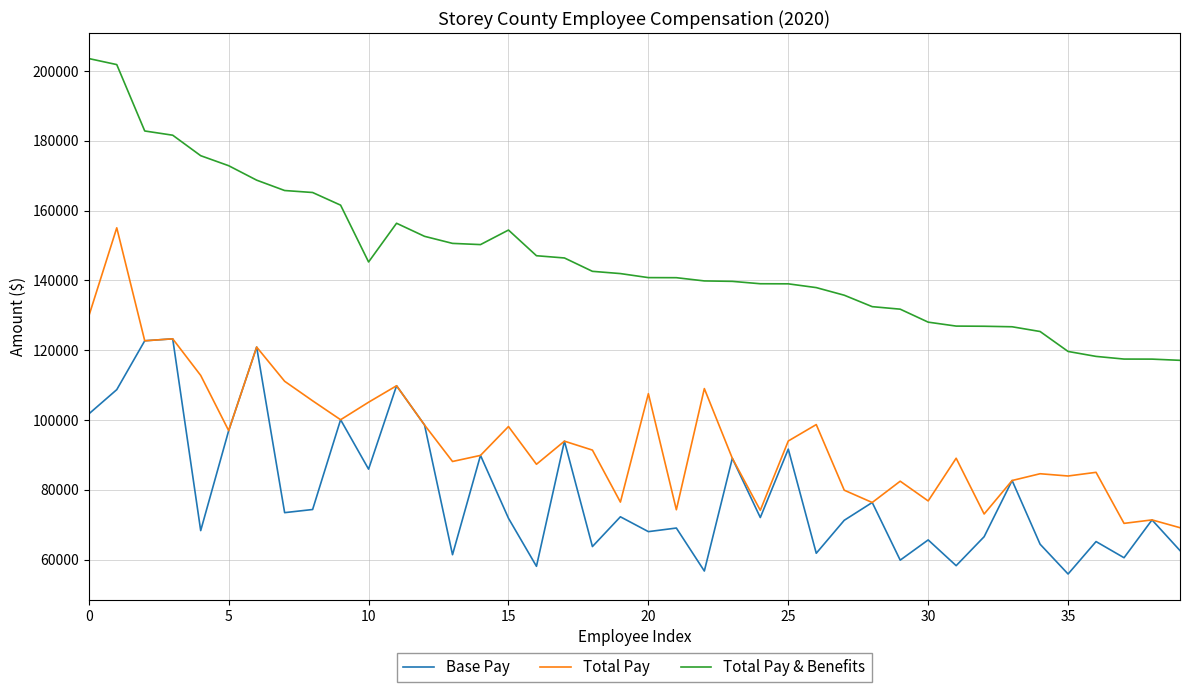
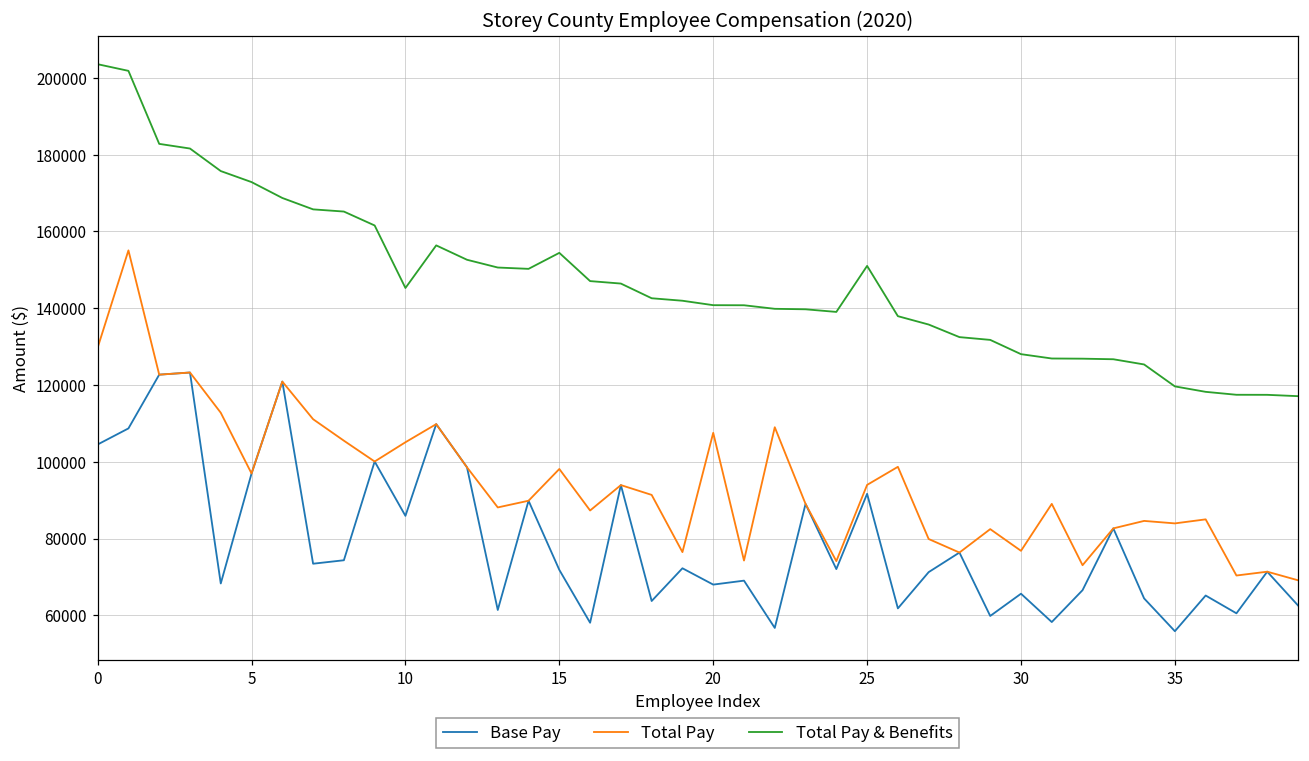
  {
    "Base Pay": {
-     "0": 102000,
+     "0": 104000,
      "10": 86000,
      "15": 72000,
      "20": 68000,
      "25": 92000,
      "30": 66000,
      "35": 56000
    },
    "Total Pay": {
      "0": 130000,
      "10": 105000,
      "15": 98000,
      "20": 108000,
      "25": 94000,
      "30": 77000,
      "35": 84000
    },
    "Total Pay & Benefits": {
      "0": 204000,
      "5": 173000,
      "10": 145000,
      "15": 154000,
      "20": 141000,
-     "25": 139000,
+     "25": 151000,
      "30": 128000,
      "35": 120000
    }
  }
